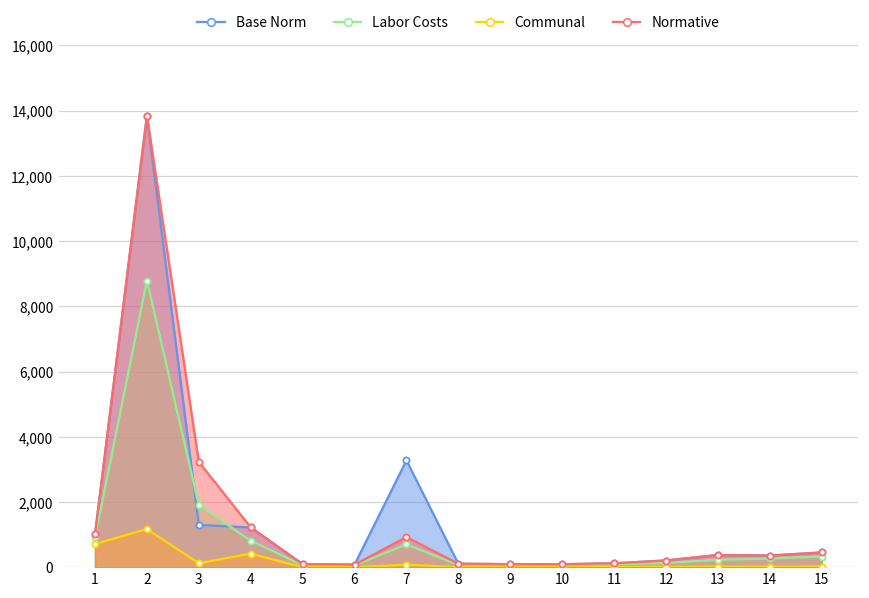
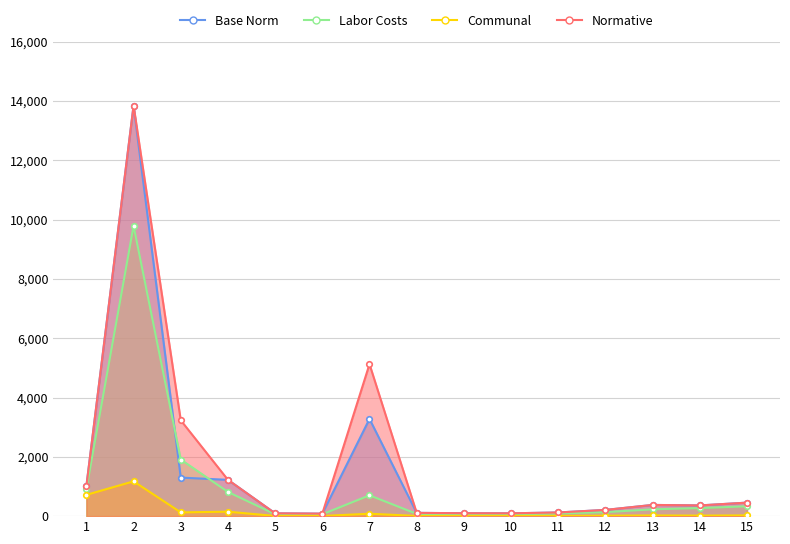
  {
    "Base Norm": {
      "3": "1,300",
      "7": "3,300"
    },
    "Labor Costs": {
      "1": "900",
-     "2": "8,800",
+     "2": "9,800",
      "3": "1,900",
      "4": "800",
      "7": "700",
      "13": "200",
      "14": "300",
      "15": "300"
    },
    "Communal": {
      "1": "700",
      "2": "1,200",
      "3": "100",
-     "4": "400",
+     "4": "200",
      "7": "100",
      "12": "0",
      "13": "0",
      "14": "0",
      "15": "0"
    },
    "Normative": {
      "3": "3,200",
-     "7": "900"
+     "7": "5,100"
    }
  }
